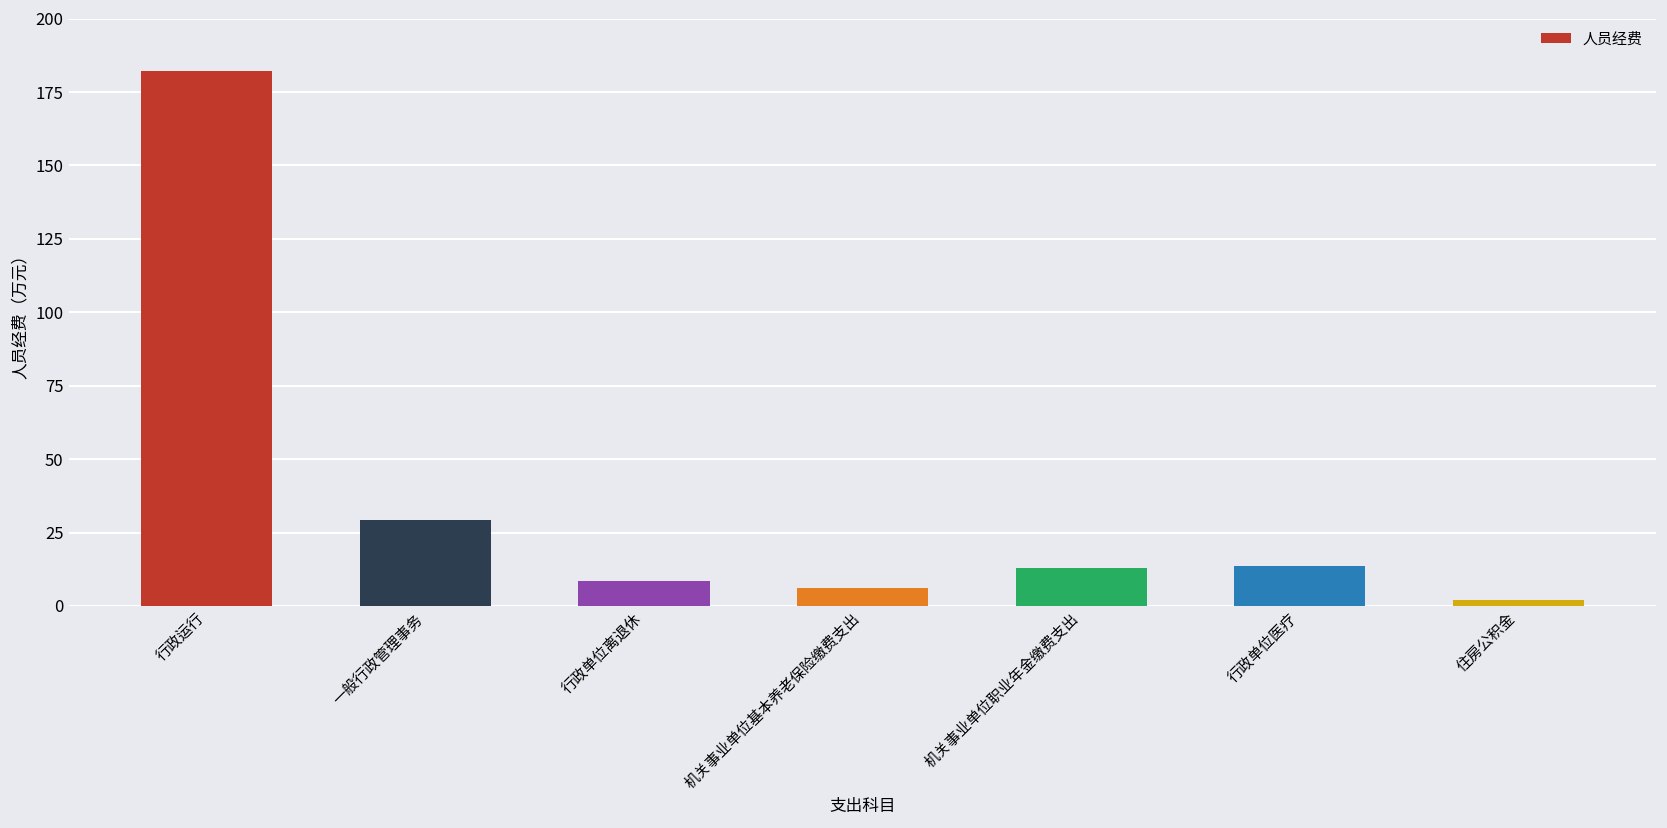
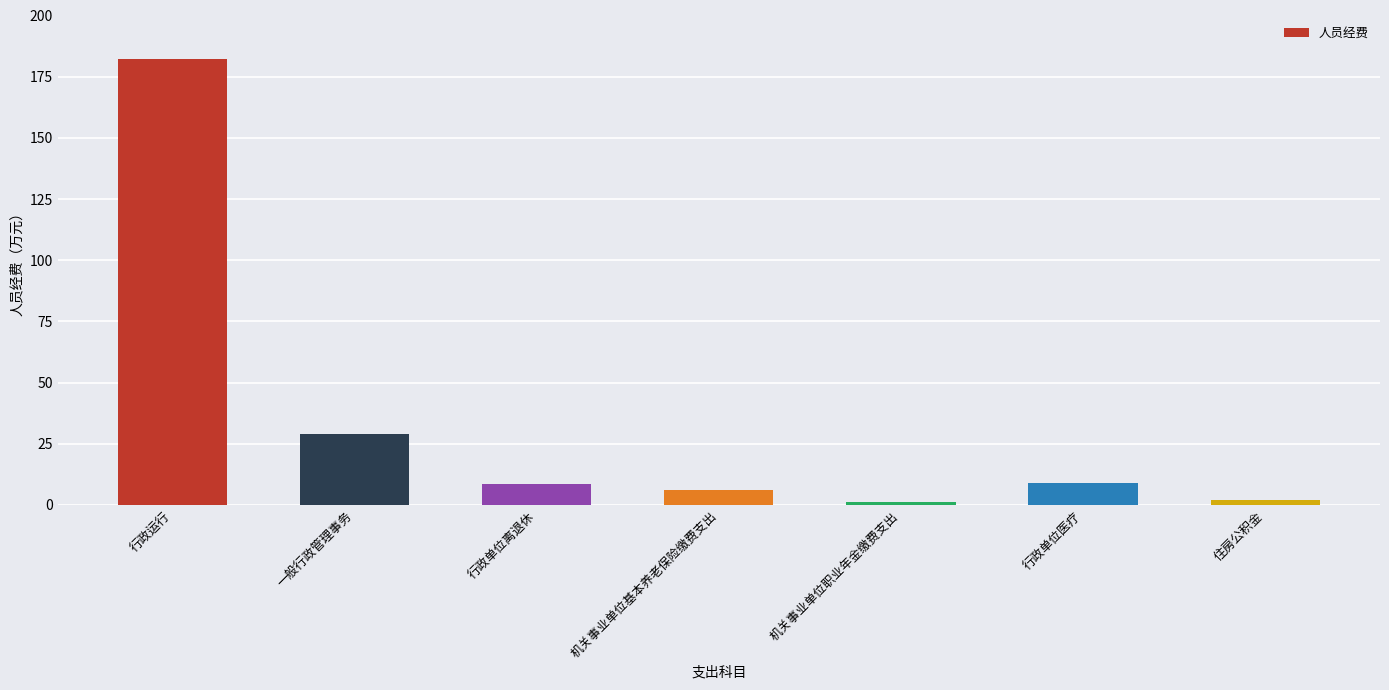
  {
    "行政运行": 182,
    "一般行政管理事务": 29,
    "行政单位离退休": 8,
    "机关事业单位基本养老保险缴费支出": 6,
-   "机关事业单位职业年金缴费支出": 13,
-   "行政单位医疗": 14,
+   "机关事业单位职业年金缴费支出": 1,
+   "行政单位医疗": 9,
    "住房公积金": 2
  }
